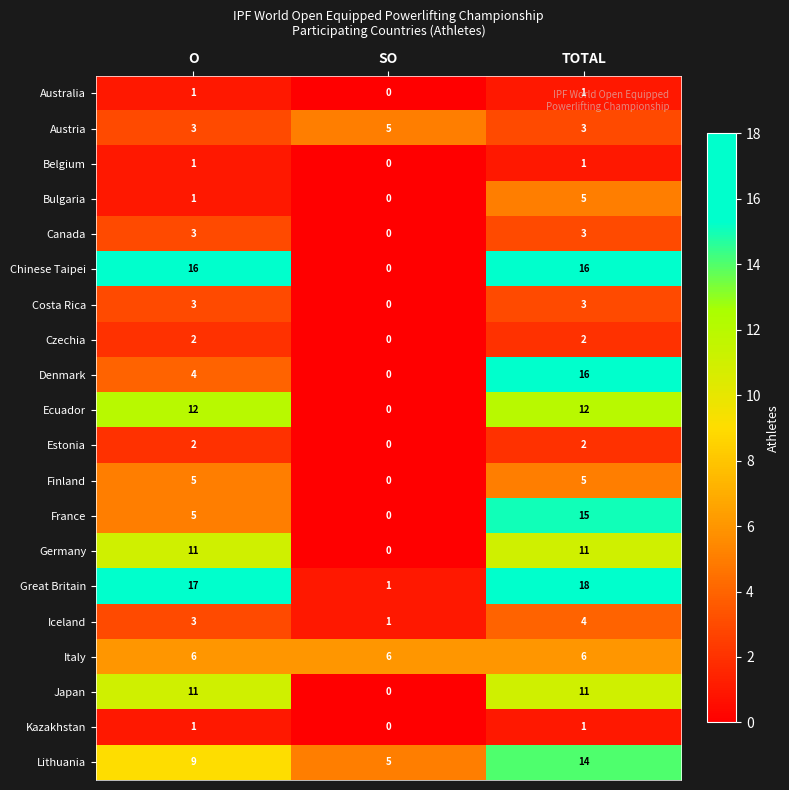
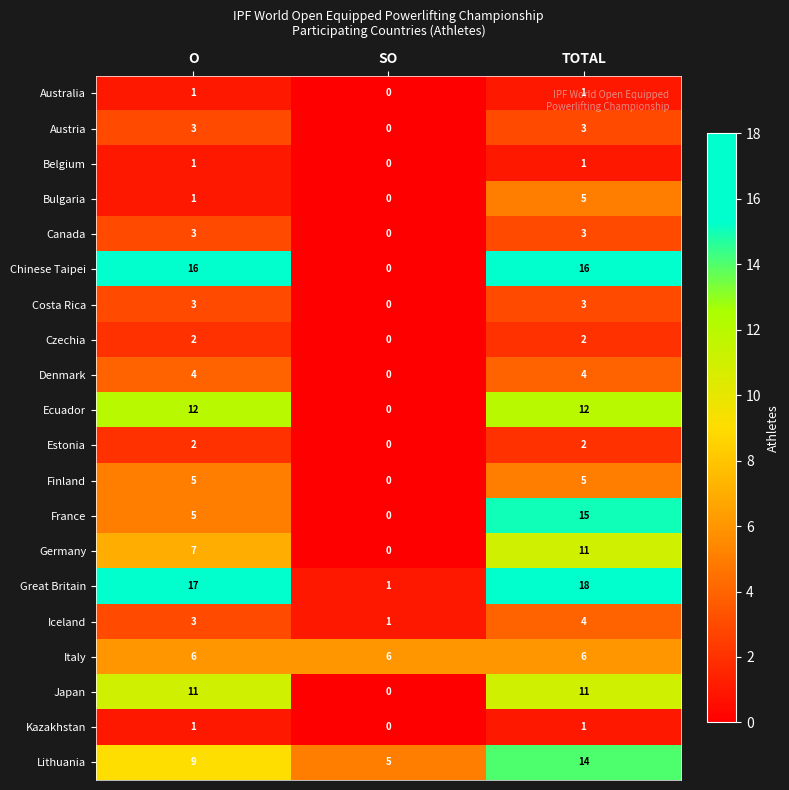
  {
    "Australia": {
      "O": 1,
      "SO": 0
    },
    "Austria": {
      "O": 3,
-     "SO": 5,
+     "SO": 0,
      "TOTAL": 3
    },
    "Belgium": {
      "O": 1,
      "SO": 0,
      "TOTAL": 1
    },
    "Bulgaria": {
      "O": 1,
      "SO": 0,
      "TOTAL": 5
    },
    "Canada": {
      "O": 3,
      "SO": 0,
      "TOTAL": 3
    },
    "Chinese Taipei": {
      "O": 16,
      "SO": 0,
      "TOTAL": 16
    },
    "Costa Rica": {
      "O": 3,
      "SO": 0,
      "TOTAL": 3
    },
    "Czechia": {
      "O": 2,
      "SO": 0,
      "TOTAL": 2
    },
    "Denmark": {
      "O": 4,
      "SO": 0,
-     "TOTAL": 16
+     "TOTAL": 4
    },
    "Ecuador": {
      "O": 12,
      "SO": 0,
      "TOTAL": 12
    },
    "Estonia": {
      "O": 2,
      "SO": 0,
      "TOTAL": 2
    },
    "Finland": {
      "O": 5,
      "SO": 0,
      "TOTAL": 5
    },
    "France": {
      "O": 5,
      "SO": 0,
      "TOTAL": 15
    },
    "Germany": {
-     "O": 11,
+     "O": 7,
      "SO": 0,
      "TOTAL": 11
    },
    "Great Britain": {
      "O": 17,
      "SO": 1,
      "TOTAL": 18
    },
    "Iceland": {
      "O": 3,
      "SO": 1,
      "TOTAL": 4
    },
    "Italy": {
      "O": 6,
      "SO": 6,
      "TOTAL": 6
    },
    "Japan": {
      "O": 11,
      "SO": 0,
      "TOTAL": 11
    },
    "Kazakhstan": {
      "O": 1,
      "SO": 0,
      "TOTAL": 1
    },
    "Lithuania": {
      "O": 9,
      "SO": 5,
      "TOTAL": 14
    }
  }
